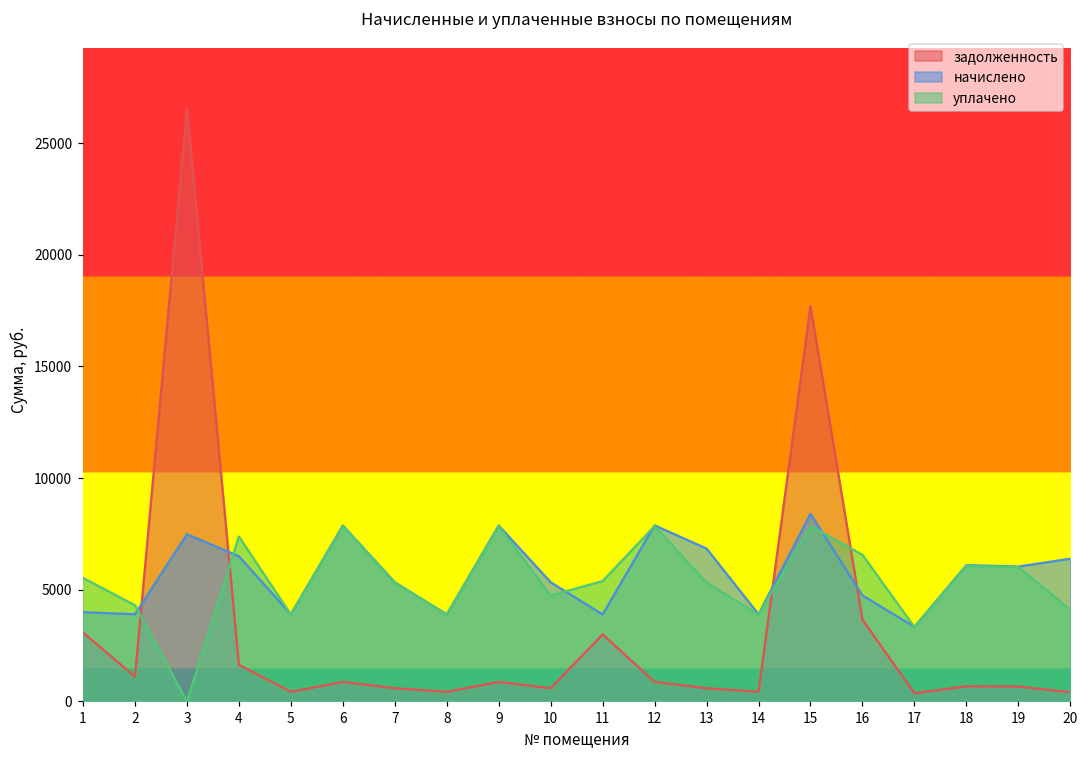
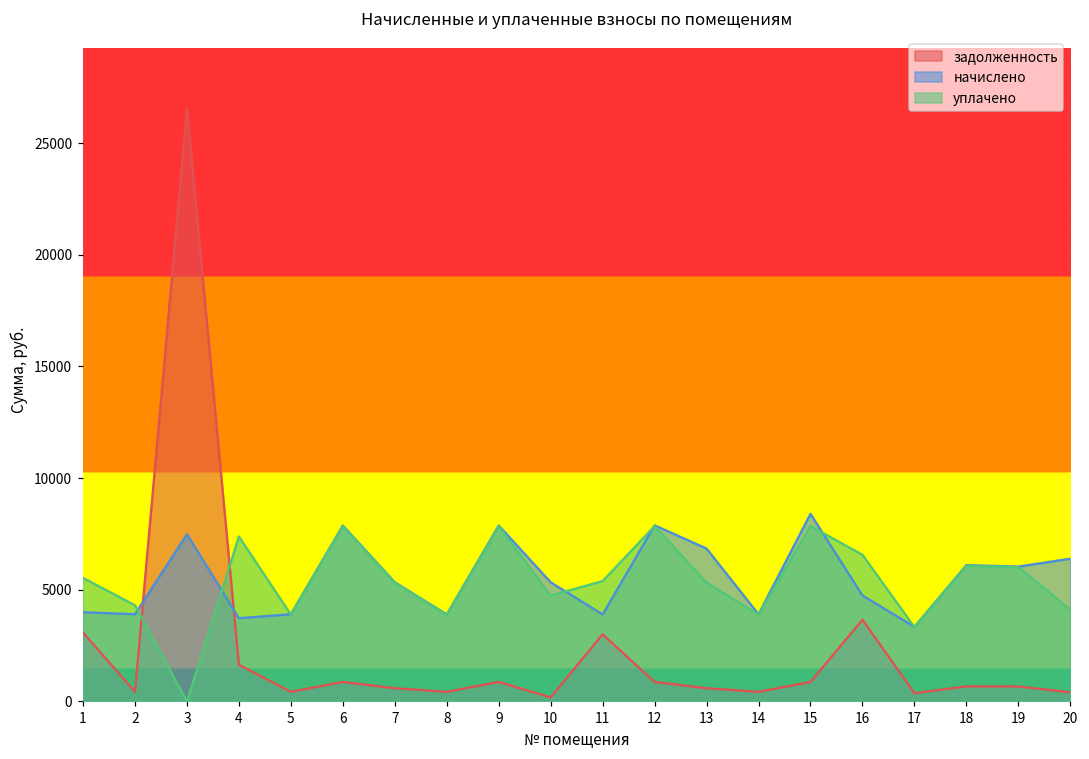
  {
    "задолженность": {
      "1": 3100,
-     "2": 1100,
+     "2": 400,
      "3": 26500,
      "4": 1600,
      "5": 400,
      "6": 900,
      "7": 600,
      "8": 400,
      "9": 900,
-     "10": 600,
+     "10": 200,
      "11": 3000,
      "12": 900,
      "13": 600,
      "14": 400,
-     "15": 17700,
+     "15": 900,
      "16": 3700,
      "17": 400,
      "18": 700,
      "19": 700,
      "20": 400
    },
    "начислено": {
      "1": 4000,
      "2": 3900,
      "3": 7500,
-     "4": 6500,
+     "4": 3700,
      "10": 5300,
      "11": 3900,
      "13": 6800,
      "15": 8400,
      "16": 4700,
      "20": 6400
    },
    "уплачено": {
      "1": 5500,
      "2": 4300,
      "3": 0,
      "4": 7400,
      "10": 4700,
      "11": 5400,
      "13": 5300,
      "15": 7900,
      "16": 6600,
      "20": 4100
    }
  }
